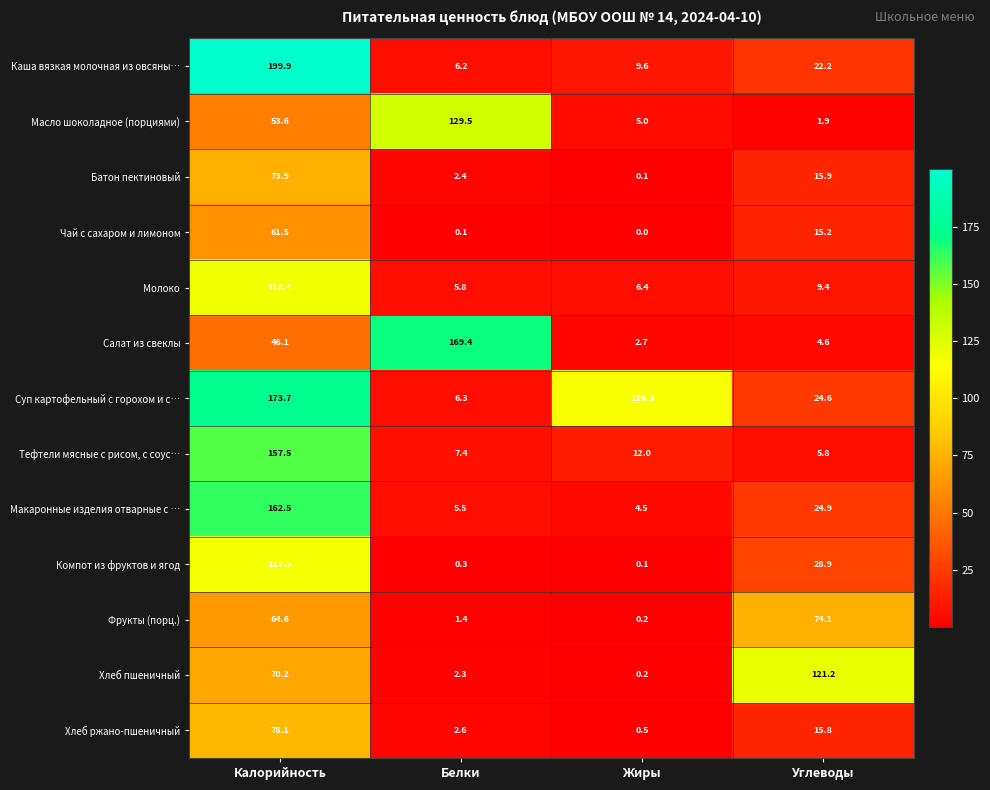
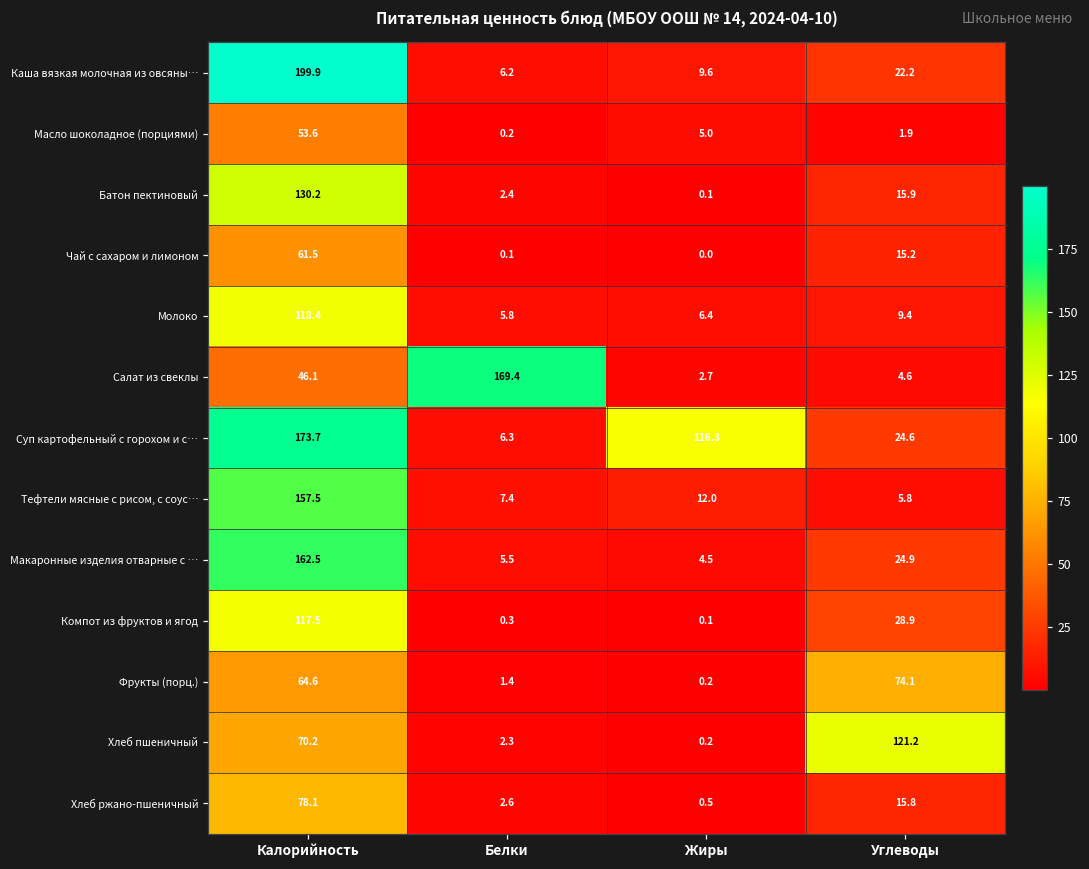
  {
    "Каша вязкая молочная из овсяны…": {
      "Калорийность": 199.9,
      "Белки": 6.2,
      "Жиры": 9.6,
      "Углеводы": 22.2
    },
    "Масло шоколадное (порциями)": {
      "Калорийность": 53.6,
-     "Белки": 129.5,
+     "Белки": 0.2,
      "Жиры": 5.0,
      "Углеводы": 1.9
    },
    "Батон пектиновый": {
-     "Калорийность": 73.9,
+     "Калорийность": 130.2,
      "Белки": 2.4,
      "Жиры": 0.1,
      "Углеводы": 15.9
    },
    "Чай с сахаром и лимоном": {
      "Калорийность": 61.5,
      "Белки": 0.1,
      "Жиры": 0.0,
      "Углеводы": 15.2
    },
    "Молоко": {
      "Калорийность": 118.4,
      "Белки": 5.8,
      "Жиры": 6.4,
      "Углеводы": 9.4
    },
    "Салат из свеклы": {
      "Калорийность": 46.1,
      "Белки": 169.4,
      "Жиры": 2.7,
      "Углеводы": 4.6
    },
    "Суп картофельный с горохом и с…": {
      "Калорийность": 173.7,
      "Белки": 6.3,
      "Жиры": 116.3,
      "Углеводы": 24.6
    },
    "Тефтели мясные с рисом, с соус…": {
      "Калорийность": 157.5,
      "Белки": 7.4,
      "Жиры": 12.0,
      "Углеводы": 5.8
    },
    "Макаронные изделия отварные с …": {
      "Калорийность": 162.5,
      "Белки": 5.5,
      "Жиры": 4.5,
      "Углеводы": 24.9
    },
    "Компот из фруктов и ягод": {
      "Калорийность": 117.5,
      "Белки": 0.3,
      "Жиры": 0.1,
      "Углеводы": 28.9
    },
    "Фрукты (порц.)": {
      "Калорийность": 64.6,
      "Белки": 1.4,
      "Жиры": 0.2,
      "Углеводы": 74.1
    },
    "Хлеб пшеничный": {
      "Калорийность": 70.2,
      "Белки": 2.3,
      "Жиры": 0.2,
      "Углеводы": 121.2
    },
    "Хлеб ржано-пшеничный": {
      "Калорийность": 78.1,
      "Белки": 2.6,
      "Жиры": 0.5,
      "Углеводы": 15.8
    }
  }
